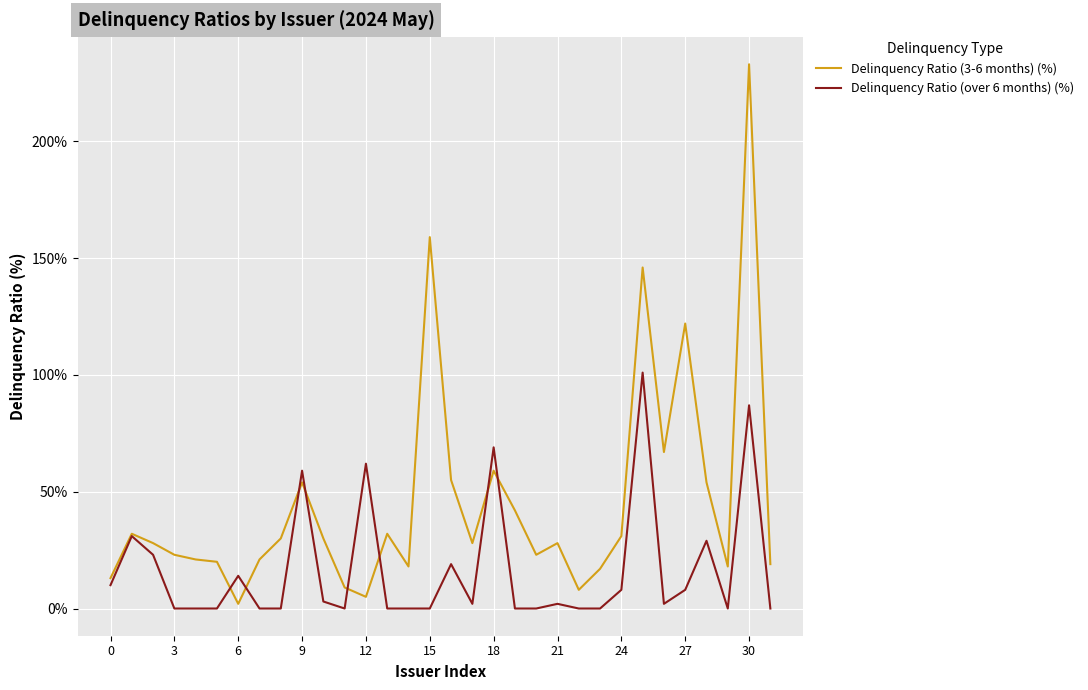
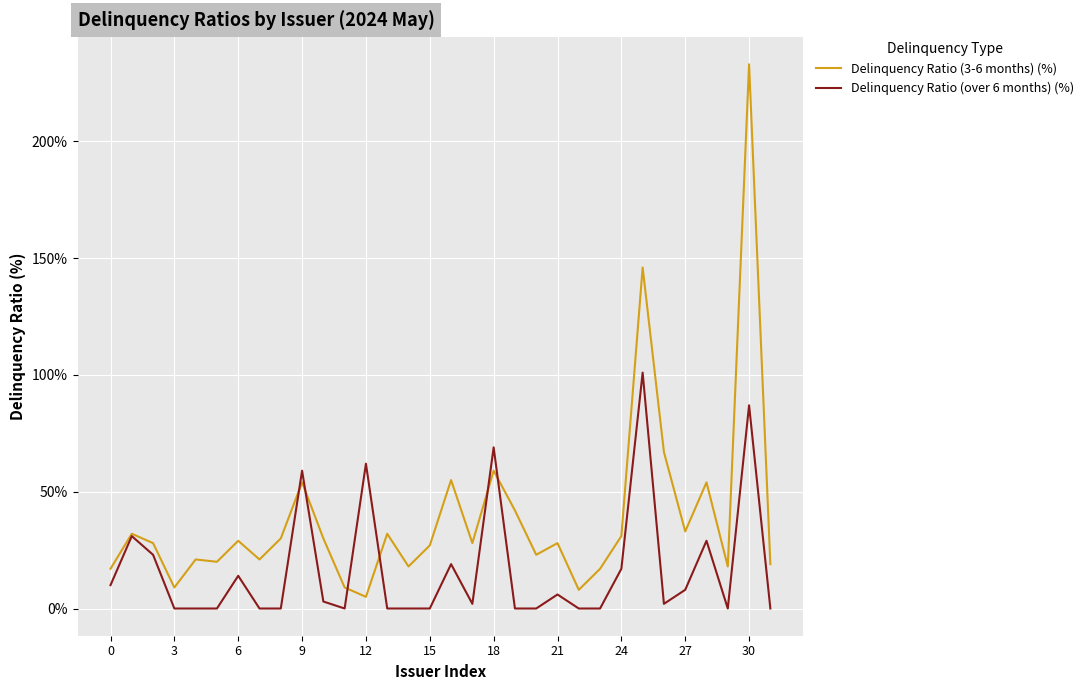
  {
    "Delinquency Ratio (3-6 months) (%)": {
-     "0": "13%",
-     "3": "23%",
-     "6": "2%",
+     "0": "17%",
+     "3": "9%",
+     "6": "29%",
      "9": "54%",
      "12": "5%",
-     "15": "159%",
+     "15": "27%",
      "18": "59%",
      "21": "28%",
      "24": "31%",
-     "27": "122%",
+     "27": "33%",
      "30": "233%"
    },
    "Delinquency Ratio (over 6 months) (%)": {
      "0": "10%",
      "3": "0%",
      "6": "14%",
      "9": "59%",
      "12": "62%",
      "15": "0%",
      "18": "69%",
-     "21": "2%",
-     "24": "8%",
+     "21": "6%",
+     "24": "17%",
      "27": "8%",
      "30": "87%"
    }
  }
